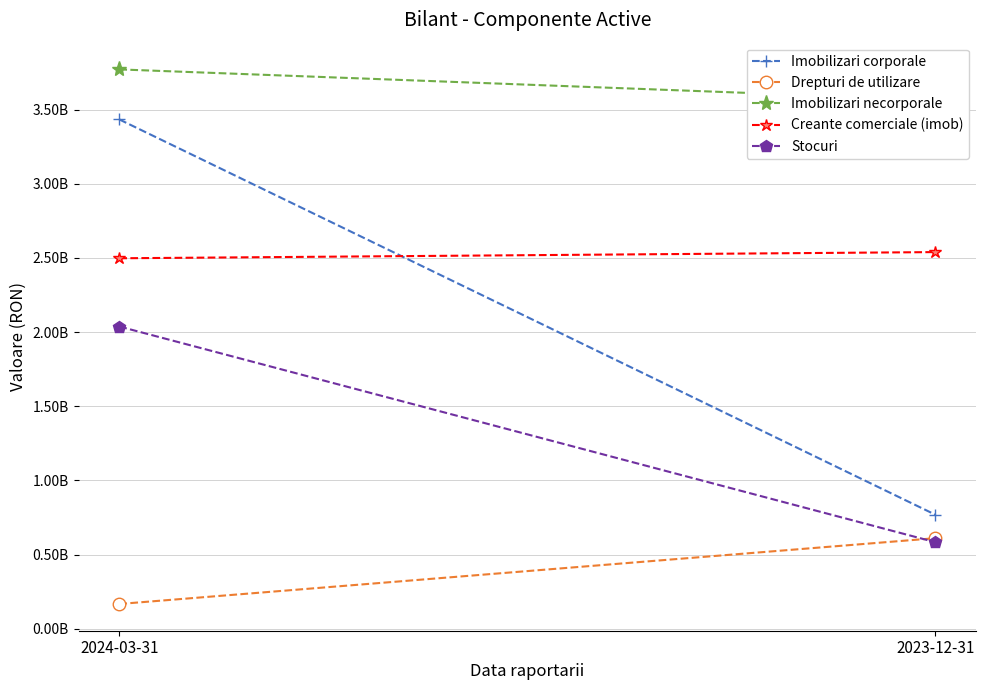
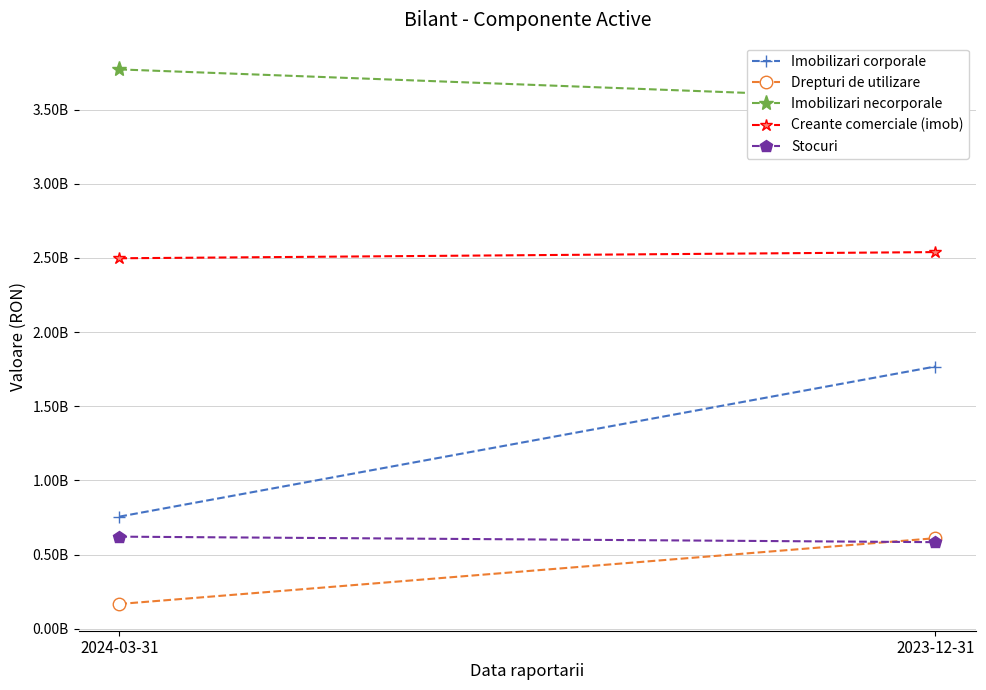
  {
    "Imobilizari corporale": {
-     "2024-03-31": 3430000000,
-     "2023-12-31": 770000000
+     "2024-03-31": 760000000,
+     "2023-12-31": 1770000000
    },
    "Drepturi de utilizare": {
      "2024-03-31": 170000000,
      "2023-12-31": 610000000
    },
    "Imobilizari necorporale": {
      "2024-03-31": 3770000000
    },
    "Creante comerciale (imob)": {
      "2024-03-31": 2500000000,
      "2023-12-31": 2540000000
    },
    "Stocuri": {
-     "2024-03-31": 2040000000,
+     "2024-03-31": 620000000,
      "2023-12-31": 580000000
    }
  }
